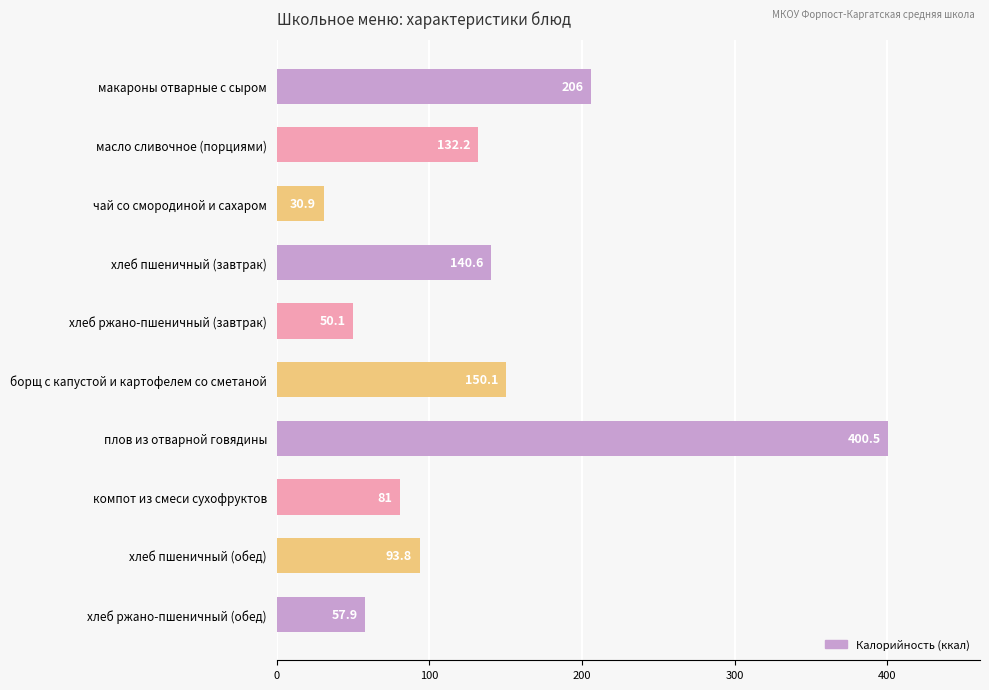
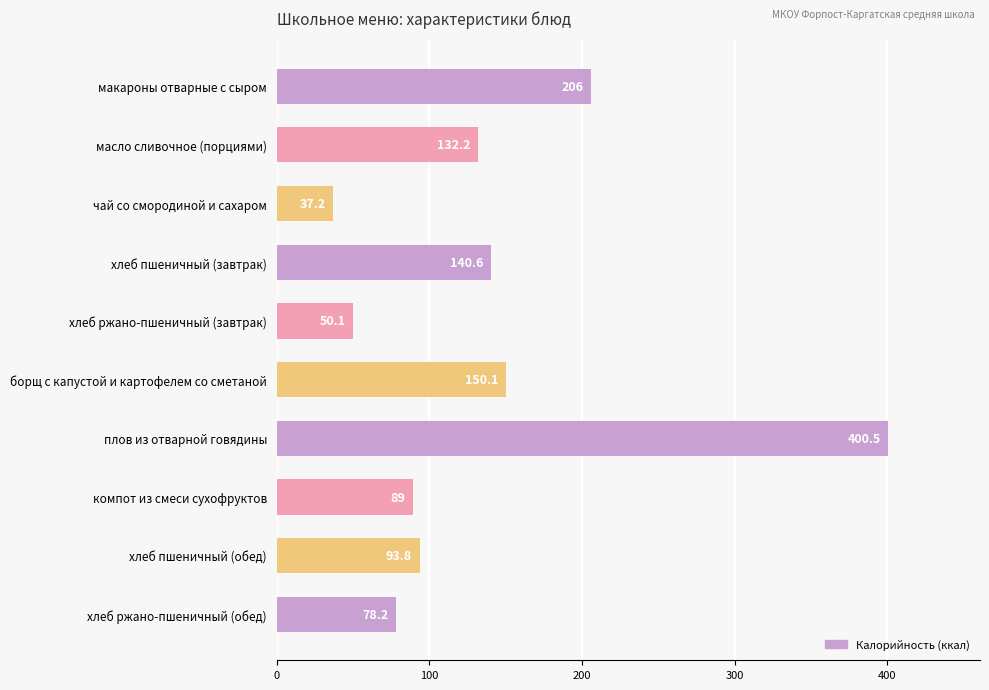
  {
    "макароны отварные с сыром": 206,
    "масло сливочное (порциями)": 132.2,
-   "чай со смородиной и сахаром": 30.9,
+   "чай со смородиной и сахаром": 37.2,
    "хлеб пшеничный (завтрак)": 140.6,
    "хлеб ржано-пшеничный (завтрак)": 50.1,
    "борщ с капустой и картофелем со сметаной": 150.1,
    "плов из отварной говядины": 400.5,
-   "компот из смеси сухофруктов": 81,
+   "компот из смеси сухофруктов": 89,
    "хлеб пшеничный (обед)": 93.8,
-   "хлеб ржано-пшеничный (обед)": 57.9
+   "хлеб ржано-пшеничный (обед)": 78.2
  }
